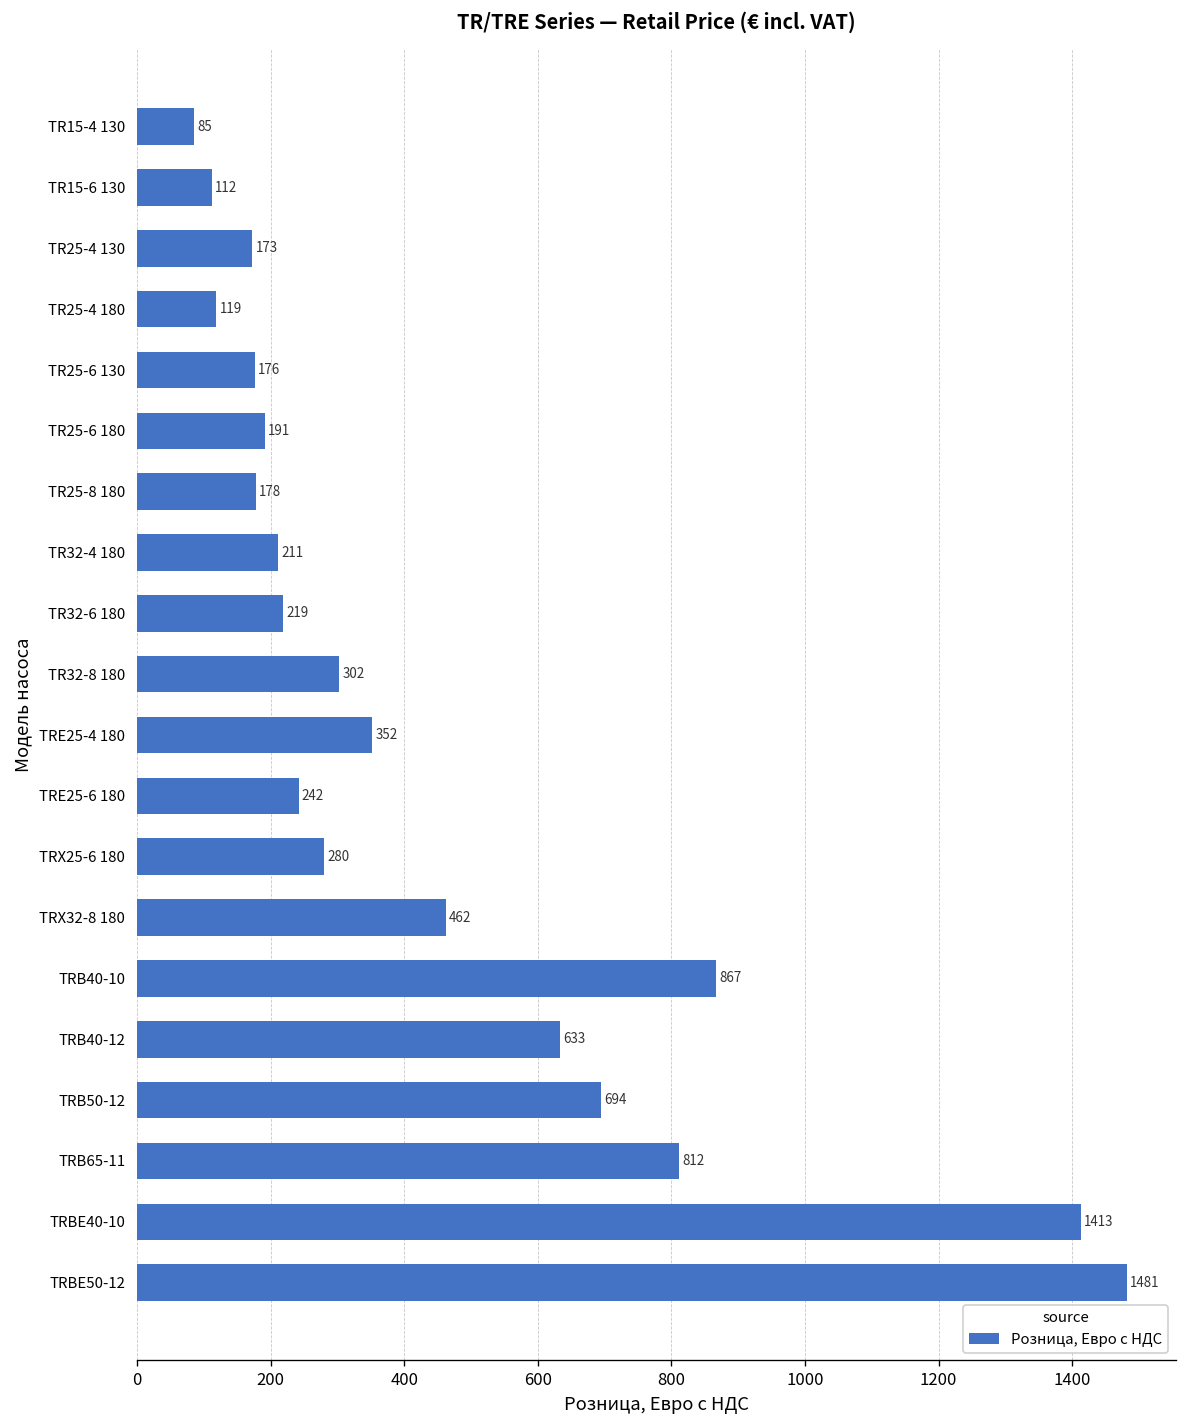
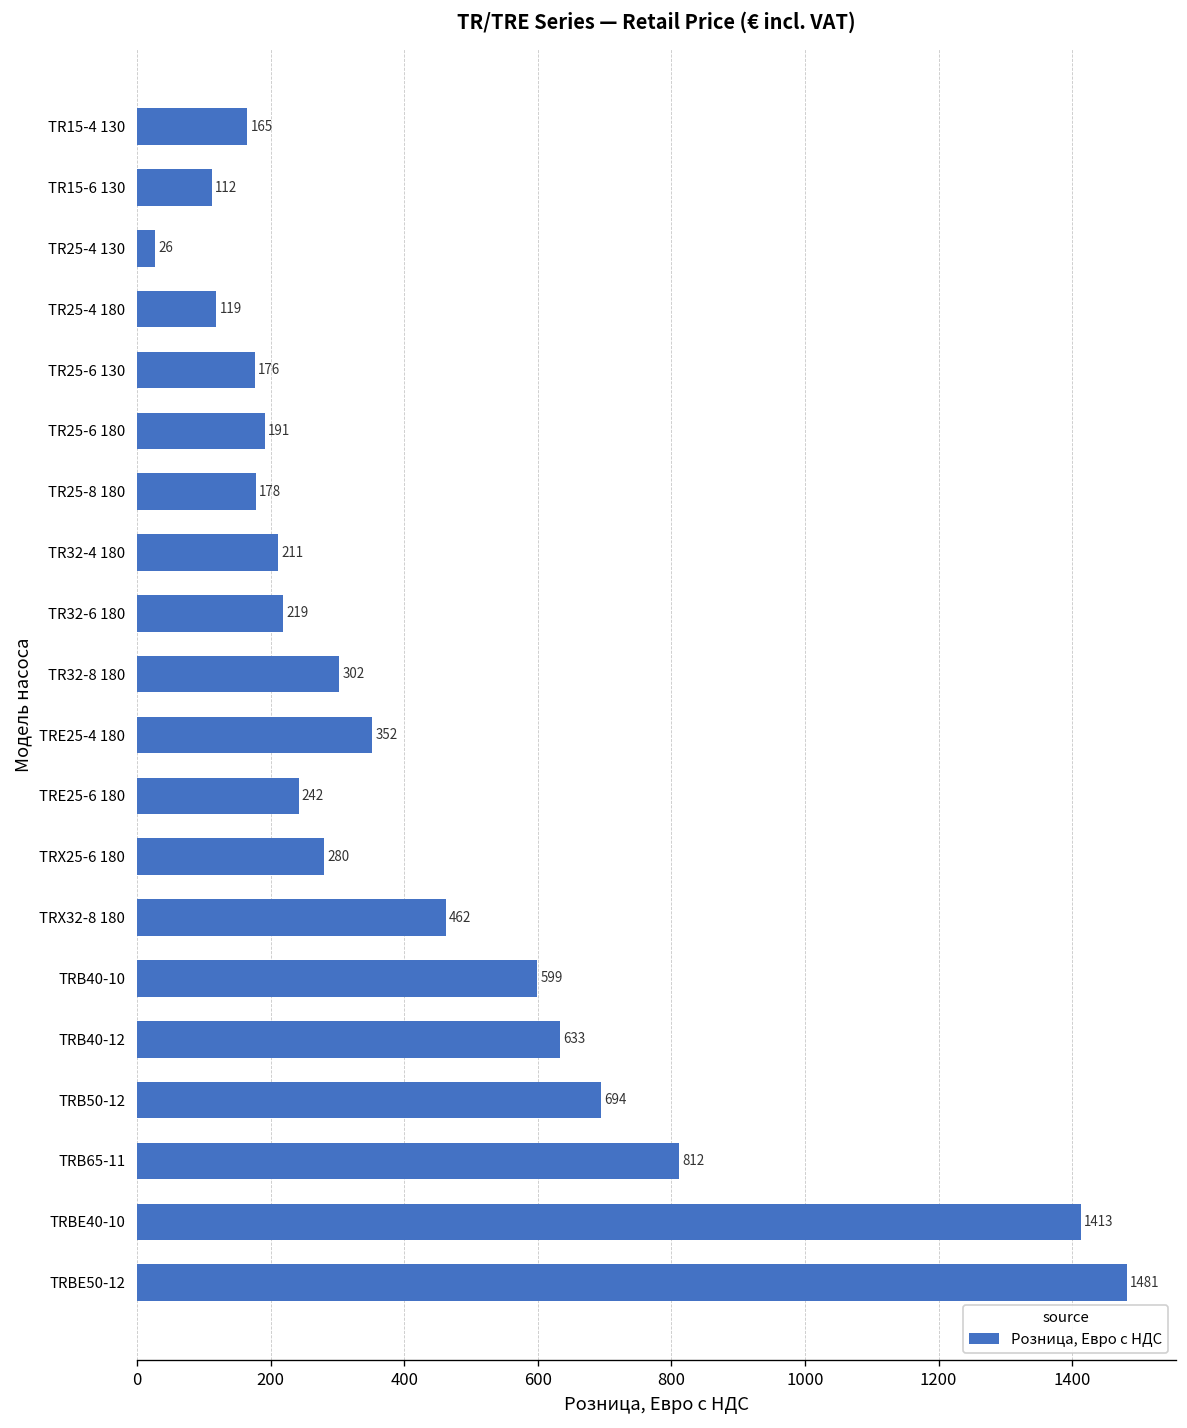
  {
-   "TR15-4 130": 85,
+   "TR15-4 130": 165,
    "TR15-6 130": 112,
-   "TR25-4 130": 173,
+   "TR25-4 130": 26,
    "TR25-4 180": 119,
    "TR25-6 130": 176,
    "TR25-6 180": 191,
    "TR25-8 180": 178,
    "TR32-4 180": 211,
    "TR32-6 180": 219,
    "TR32-8 180": 302,
    "TRE25-4 180": 352,
    "TRE25-6 180": 242,
    "TRX25-6 180": 280,
    "TRX32-8 180": 462,
-   "TRB40-10": 867,
+   "TRB40-10": 599,
    "TRB40-12": 633,
    "TRB50-12": 694,
    "TRB65-11": 812,
    "TRBE40-10": 1413,
    "TRBE50-12": 1481
  }
